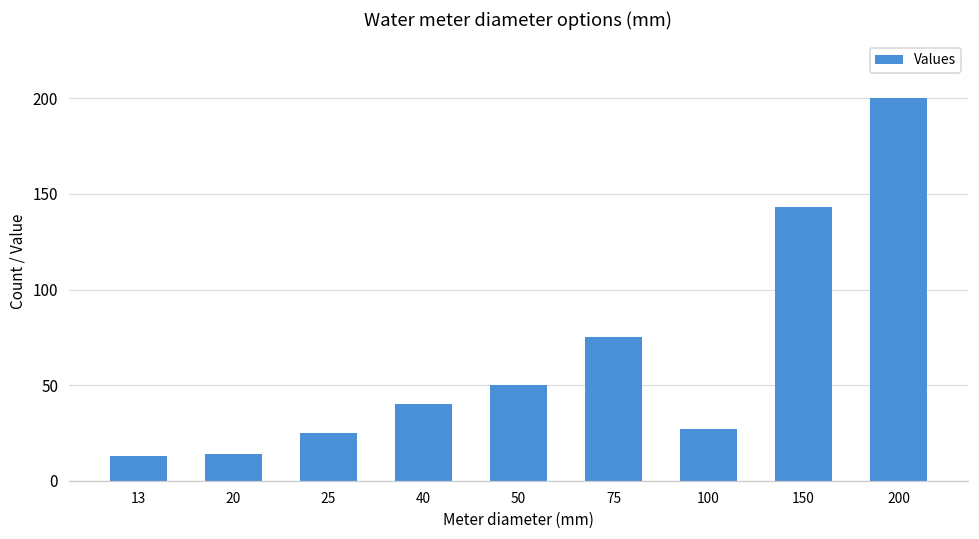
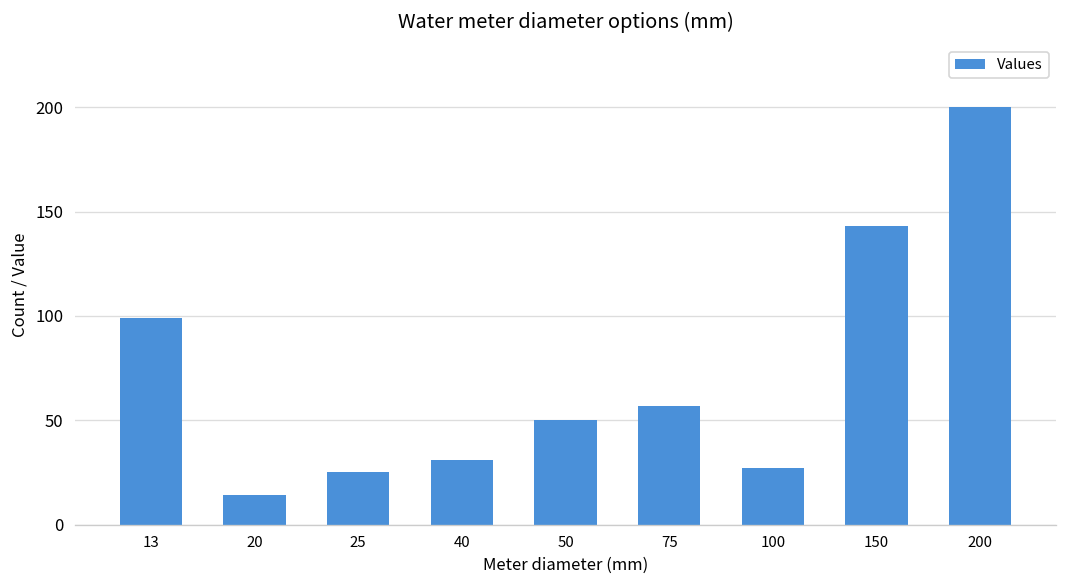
  {
-   "13": 13,
+   "13": 99,
    "20": 14,
    "25": 25,
-   "40": 40,
+   "40": 31,
    "50": 50,
-   "75": 75,
+   "75": 57,
    "100": 27,
    "150": 143,
    "200": 200
  }
